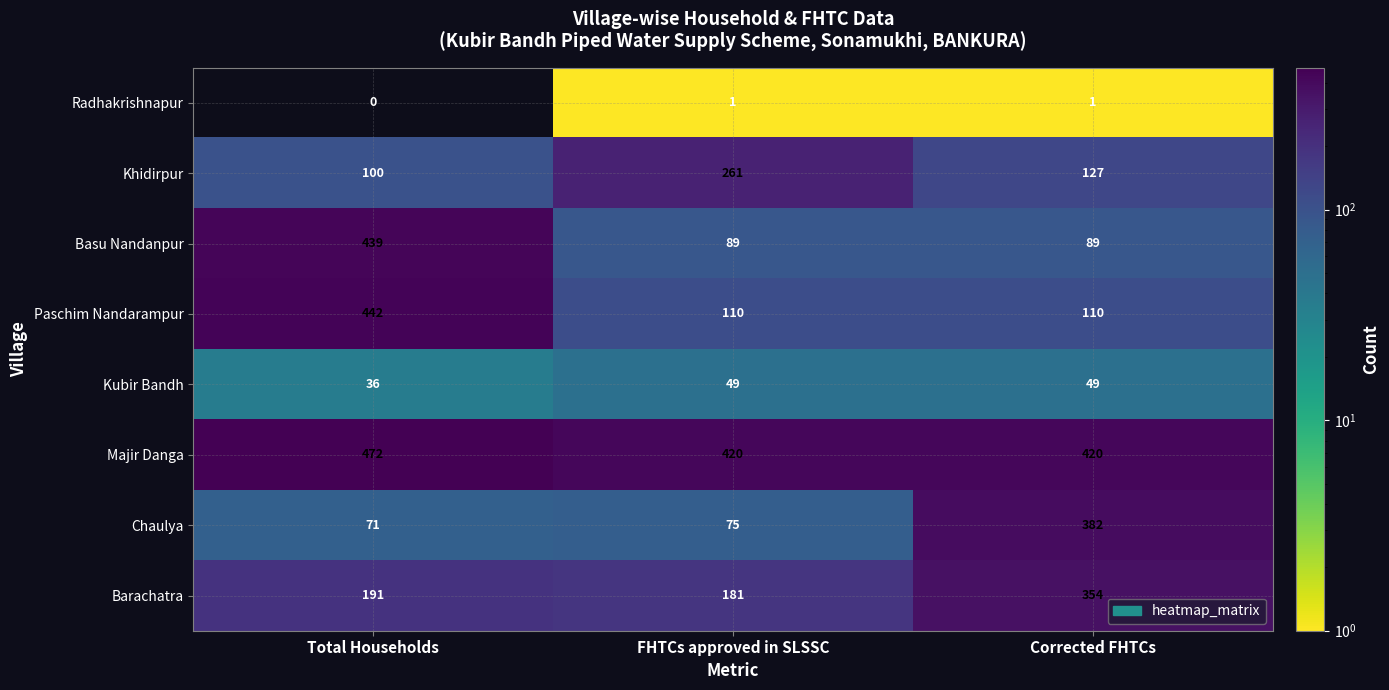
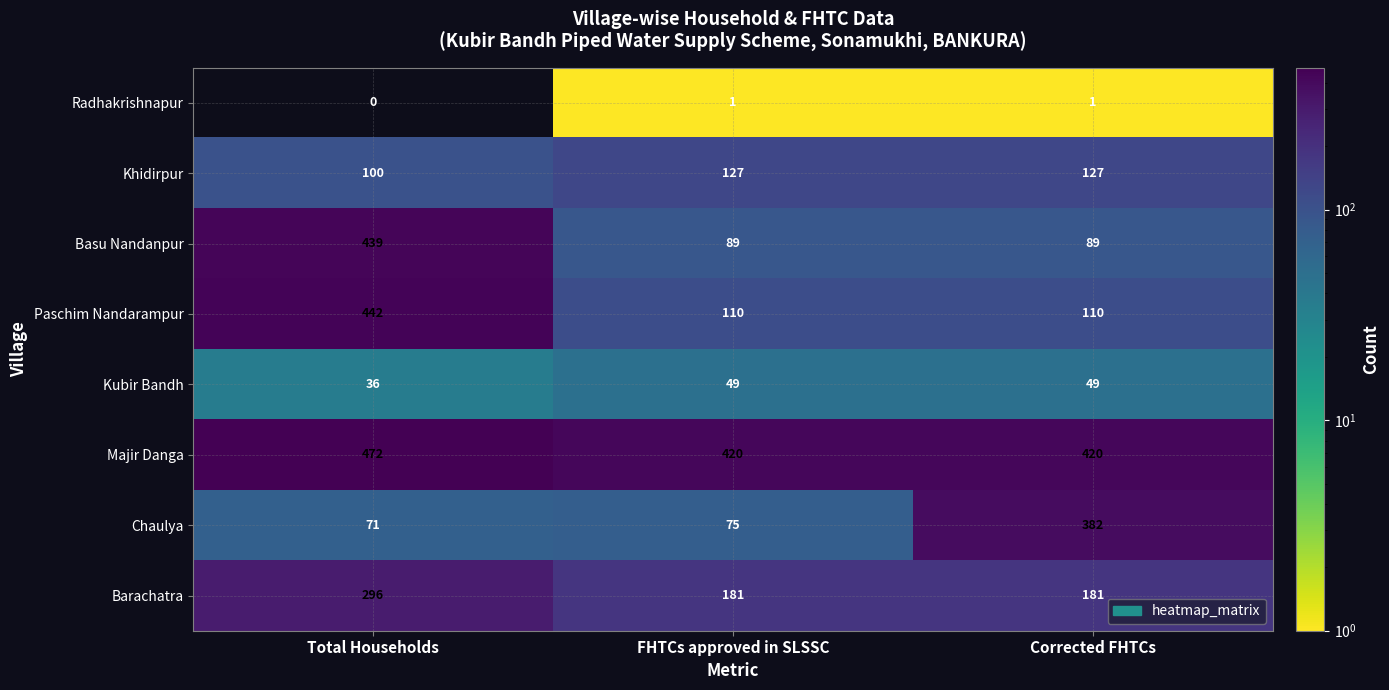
  {
    "Radhakrishnapur": {
      "Total Households": 0,
      "FHTCs approved in SLSSC": 1,
      "Corrected FHTCs": 1
    },
    "Khidirpur": {
      "Total Households": 100,
-     "FHTCs approved in SLSSC": 261,
+     "FHTCs approved in SLSSC": 127,
      "Corrected FHTCs": 127
    },
    "Basu Nandanpur": {
      "Total Households": 439,
      "FHTCs approved in SLSSC": 89,
      "Corrected FHTCs": 89
    },
    "Paschim Nandarampur": {
      "Total Households": 442,
      "FHTCs approved in SLSSC": 110,
      "Corrected FHTCs": 110
    },
    "Kubir Bandh": {
      "Total Households": 36,
      "FHTCs approved in SLSSC": 49,
      "Corrected FHTCs": 49
    },
    "Majir Danga": {
      "Total Households": 472,
      "FHTCs approved in SLSSC": 420,
      "Corrected FHTCs": 420
    },
    "Chaulya": {
      "Total Households": 71,
      "FHTCs approved in SLSSC": 75,
      "Corrected FHTCs": 382
    },
    "Barachatra": {
-     "Total Households": 191,
+     "Total Households": 296,
      "FHTCs approved in SLSSC": 181,
-     "Corrected FHTCs": 354
+     "Corrected FHTCs": 181
    }
  }
